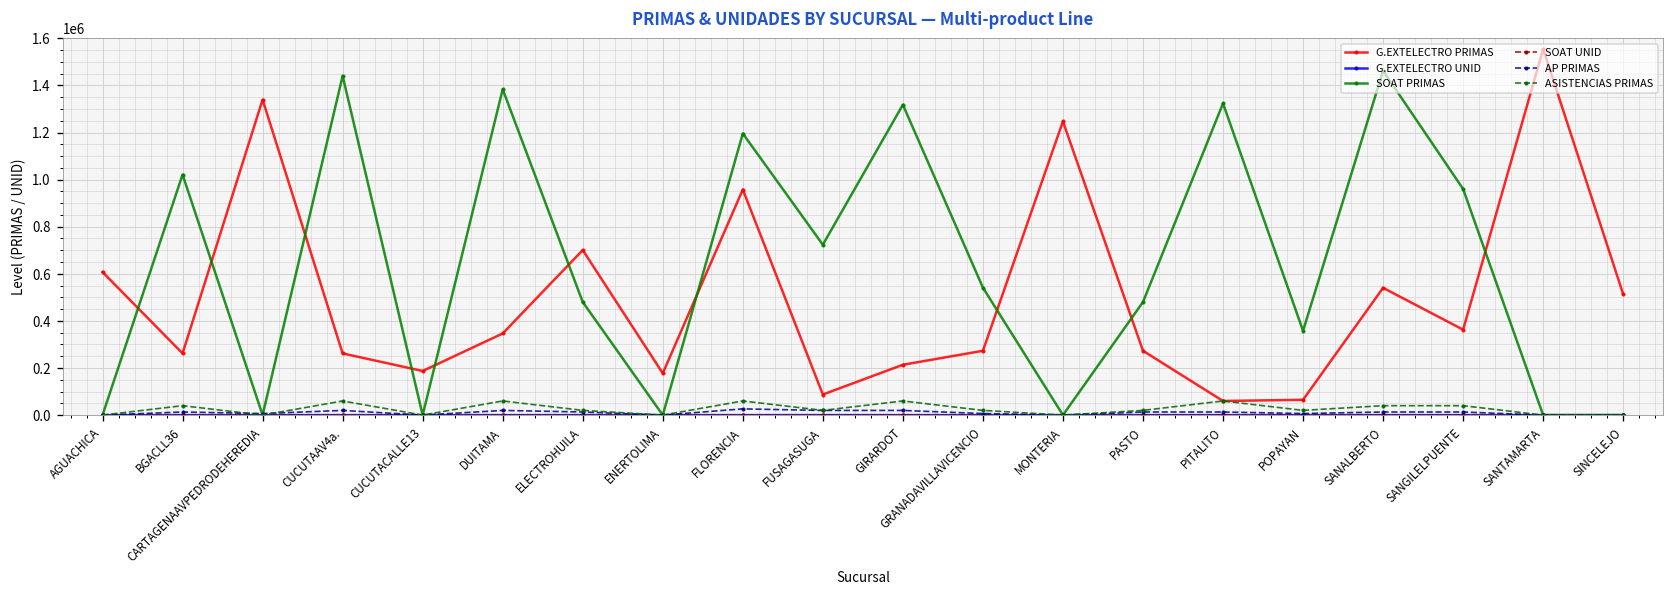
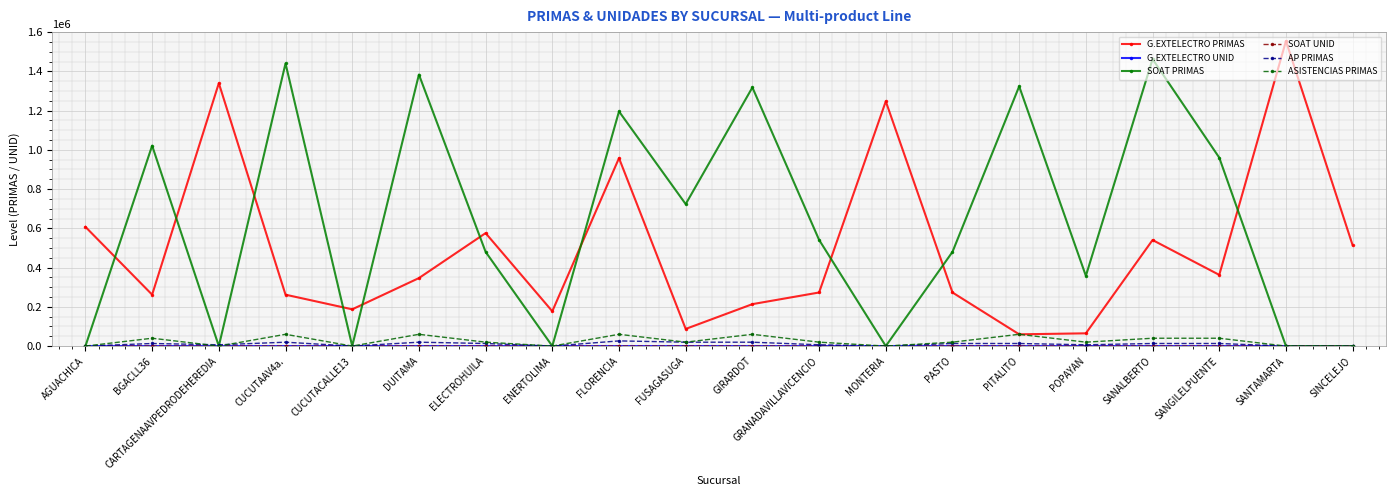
  {
    "G.EXTELECTRO PRIMAS": {
      "AGUACHICA": 610000,
      "BGACLL36": 260000,
      "CARTAGENAAVPEDRODEHEREDIA": 1340000,
      "CUCUTAAV4a.": 260000,
      "CUCUTACALLE13": 190000,
      "DUITAMA": 350000,
-     "ELECTROHUILA": 700000,
+     "ELECTROHUILA": 580000,
      "ENERTOLIMA": 180000,
      "FLORENCIA": 960000,
      "FUSAGASUGA": 90000,
      "GIRARDOT": 210000,
      "GRANADAVILLAVICENCIO": 270000,
      "MONTERIA": 1250000,
      "PASTO": 270000,
      "POPAYAN": 60000,
      "SANALBERTO": 540000,
      "SANGILELPUENTE": 360000,
      "SINCELEJO": 510000
    },
    "SOAT UNID": {
      "BGACLL36": 0,
      "CUCUTAAV4a.": 0,
      "DUITAMA": 0,
      "ELECTROHUILA": 0,
      "FLORENCIA": 0,
      "FUSAGASUGA": 0,
      "GIRARDOT": 0,
      "PASTO": 0,
      "PITALITO": 0,
      "SANALBERTO": 0,
      "SANGILELPUENTE": 0
    },
    "AP PRIMAS": {
      "BGACLL36": 10000,
      "CUCUTAAV4a.": 20000,
      "DUITAMA": 20000,
      "FLORENCIA": 30000,
      "GIRARDOT": 20000,
      "PITALITO": 10000,
      "SANALBERTO": 10000,
      "SANGILELPUENTE": 10000
    }
  }
